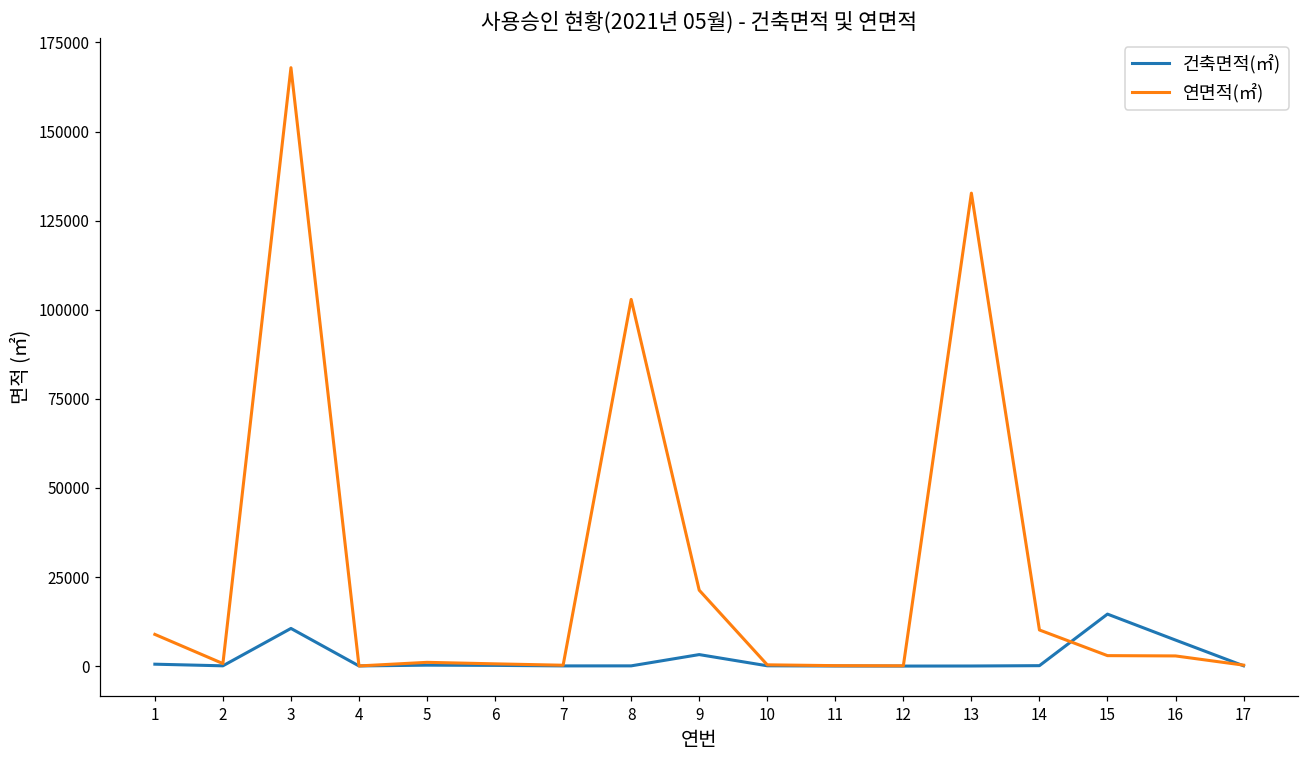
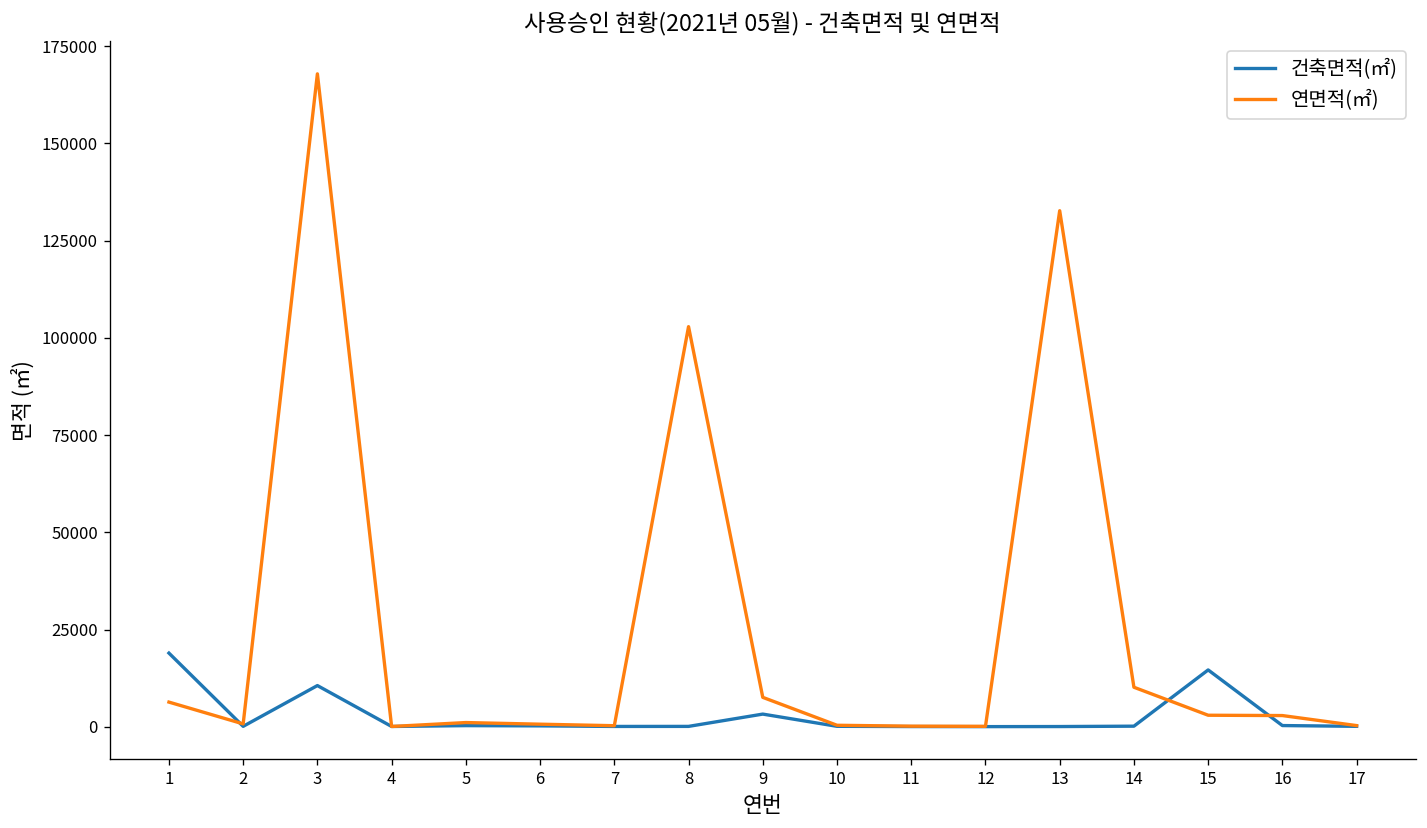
  {
    "건축면적(㎡)": {
-     "1": 1000,
+     "1": 19000,
      "3": 11000,
      "5": 0,
      "8": 0,
      "9": 3000,
      "13": 0,
      "14": 0,
      "15": 15000,
-     "16": 7000
+     "16": 0
    },
    "연면적(㎡)": {
-     "1": 9000,
+     "1": 6000,
      "3": 168000,
      "5": 1000,
      "8": 103000,
-     "9": 21000,
+     "9": 8000,
      "13": 133000,
      "14": 10000,
      "15": 3000,
      "16": 3000
    }
  }
